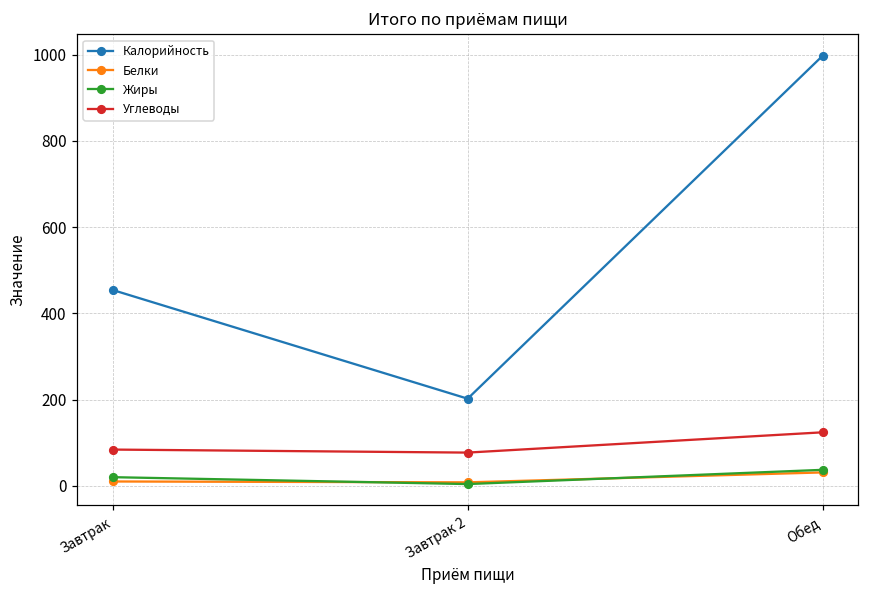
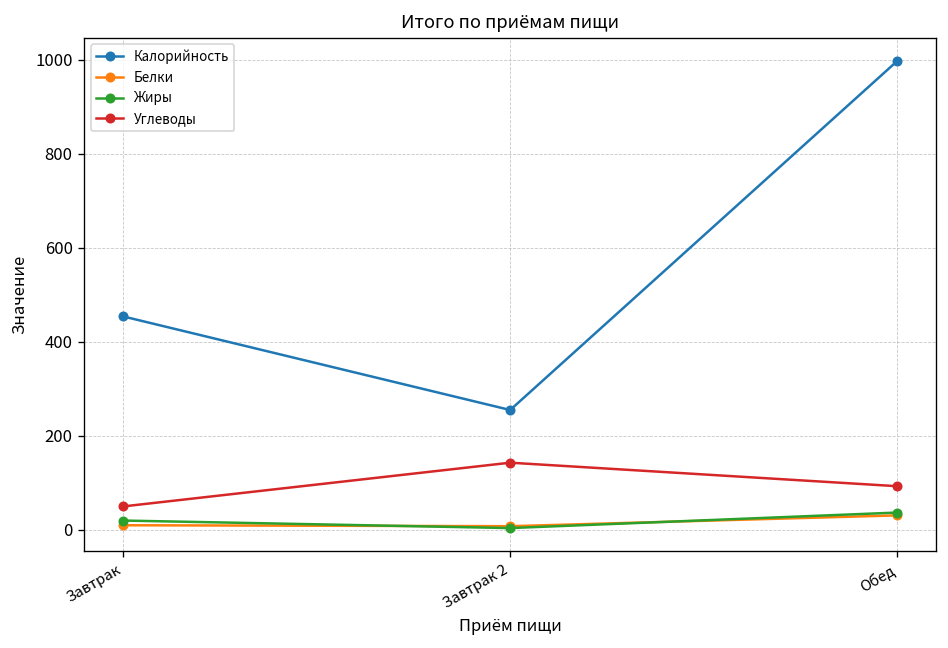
  {
    "Калорийность": {
      "Завтрак": 450,
-     "Завтрак 2": 200,
+     "Завтрак 2": 260,
      "Обед": 1000
    },
    "Белки": {
      "Завтрак": 10
    },
    "Жиры": {
      "Завтрак": 20
    },
    "Углеводы": {
-     "Завтрак": 80,
-     "Завтрак 2": 80,
-     "Обед": 120
+     "Завтрак": 50,
+     "Завтрак 2": 140,
+     "Обед": 90
    }
  }
